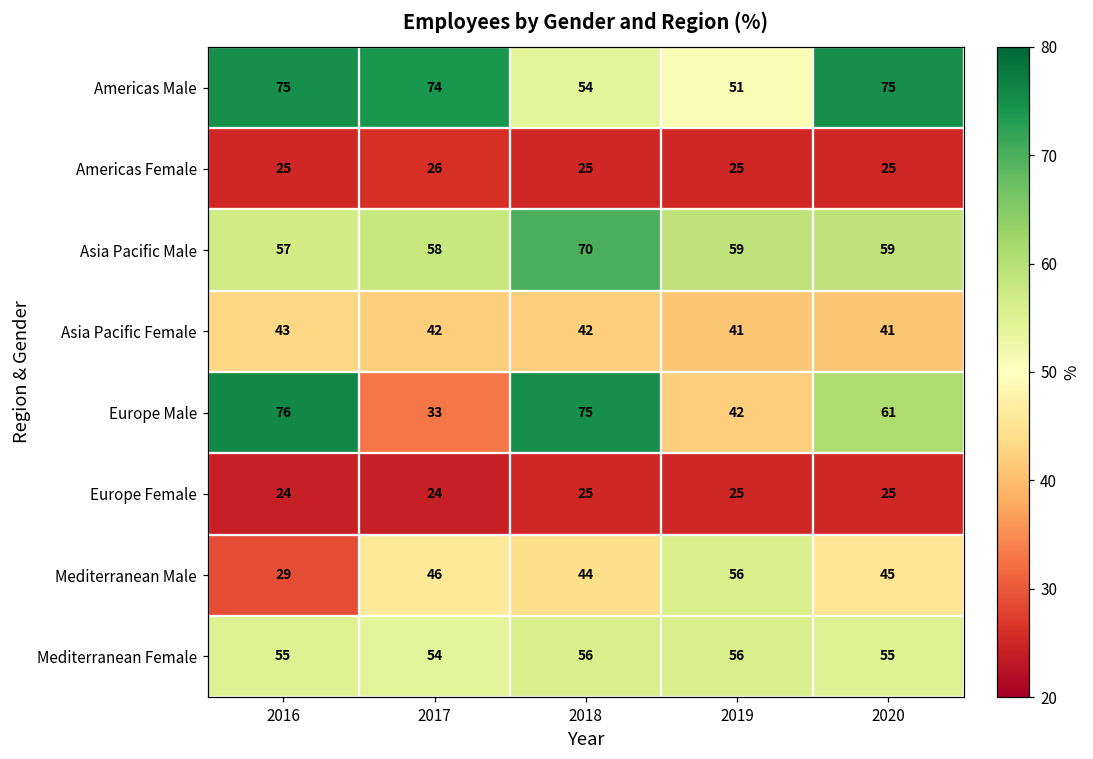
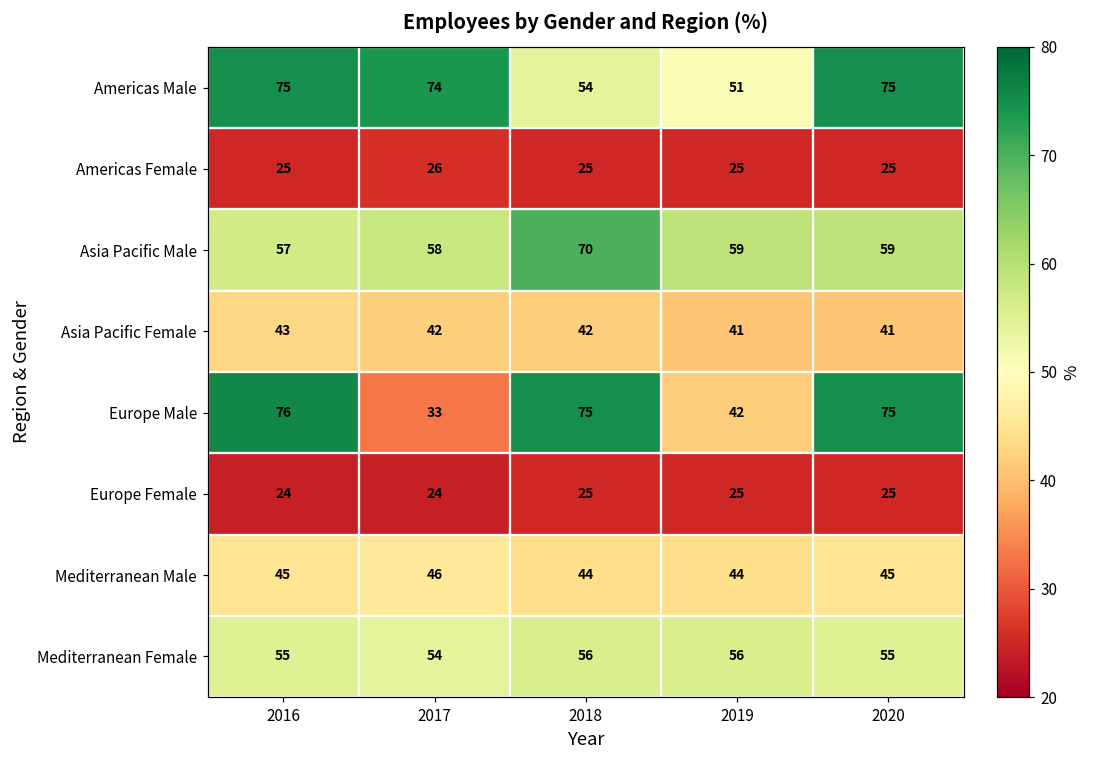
  {
    "Americas Male": {
      "2016": 75,
      "2017": 74,
      "2018": 54,
      "2019": 51,
      "2020": 75
    },
    "Americas Female": {
      "2016": 25,
      "2017": 26,
      "2018": 25,
      "2019": 25,
      "2020": 25
    },
    "Asia Pacific Male": {
      "2016": 57,
      "2017": 58,
      "2018": 70,
      "2019": 59,
      "2020": 59
    },
    "Asia Pacific Female": {
      "2016": 43,
      "2017": 42,
      "2018": 42,
      "2019": 41,
      "2020": 41
    },
    "Europe Male": {
      "2016": 76,
      "2017": 33,
      "2018": 75,
      "2019": 42,
-     "2020": 61
+     "2020": 75
    },
    "Europe Female": {
      "2016": 24,
      "2017": 24,
      "2018": 25,
      "2019": 25,
      "2020": 25
    },
    "Mediterranean Male": {
-     "2016": 29,
+     "2016": 45,
      "2017": 46,
      "2018": 44,
-     "2019": 56,
+     "2019": 44,
      "2020": 45
    },
    "Mediterranean Female": {
      "2016": 55,
      "2017": 54,
      "2018": 56,
      "2019": 56,
      "2020": 55
    }
  }
